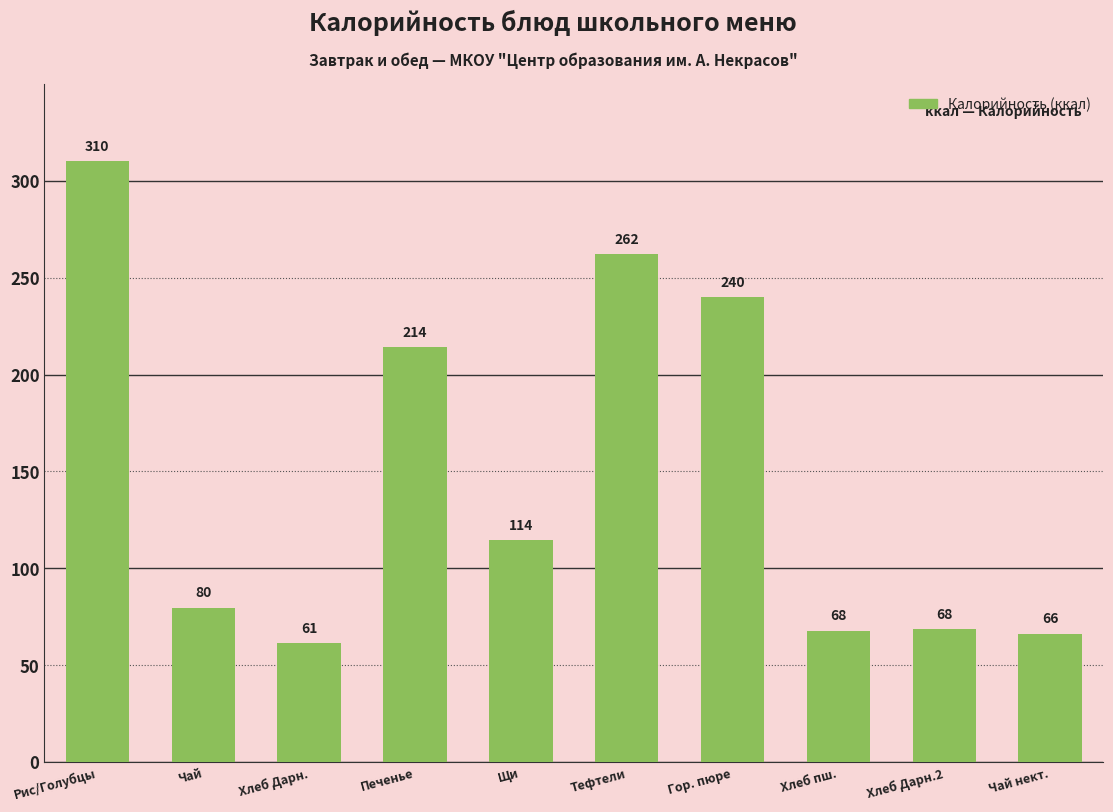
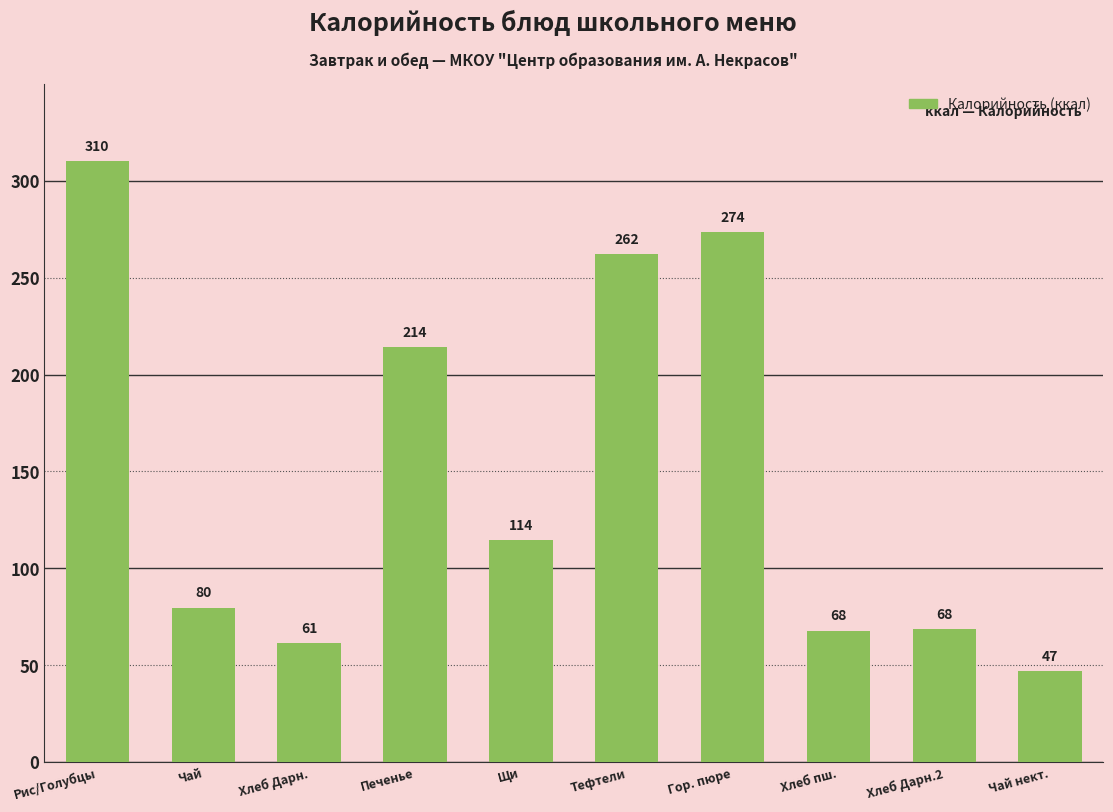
  {
    "Рис/Голубцы": 310,
    "Чай": 80,
    "Хлеб Дарн.": 61,
    "Печенье": 214,
    "Щи": 114,
    "Тефтели": 262,
-   "Гор. пюре": 240,
+   "Гор. пюре": 274,
    "Хлеб пш.": 68,
    "Хлеб Дарн.2": 68,
-   "Чай нект.": 66
+   "Чай нект.": 47
  }
